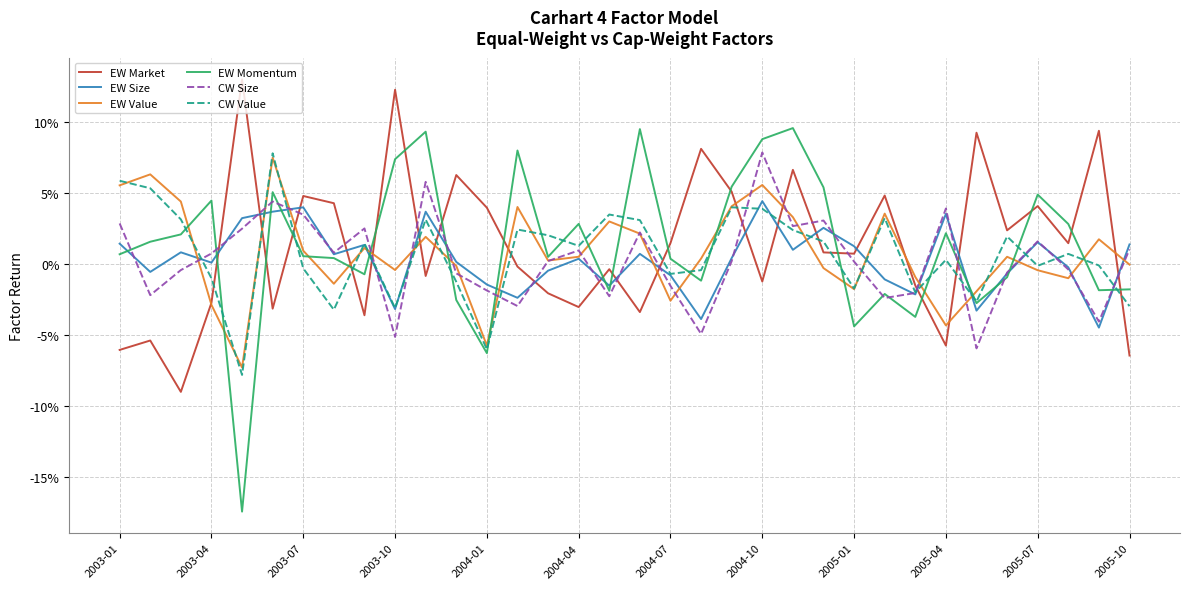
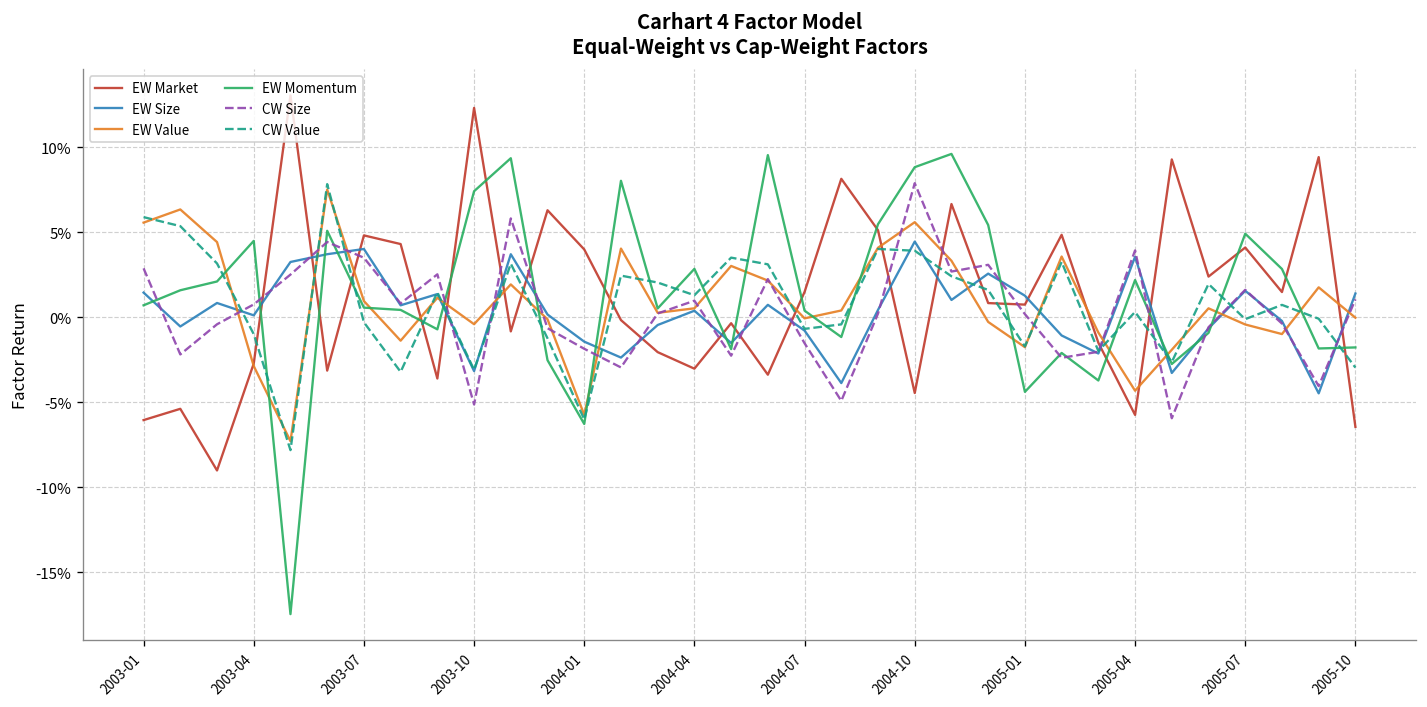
  {
    "EW Market": {
      "2003-01": "-6.0%",
      "2003-07": "4.8%",
      "2003-10": "12.3%",
      "2004-01": "4.0%",
      "2004-04": "-3.0%",
      "2004-07": "1.5%",
-     "2004-10": "-1.2%",
+     "2004-10": "-4.5%",
      "2005-01": "0.7%",
      "2005-04": "-5.7%",
      "2005-07": "4.1%",
      "2005-10": "-6.4%"
    },
    "EW Size": {
      "2003-01": "1.4%",
      "2003-04": "0.1%",
      "2003-07": "4.0%",
      "2004-01": "-1.4%",
      "2004-10": "4.4%",
      "2005-01": "1.3%",
      "2005-04": "3.6%",
      "2005-10": "1.4%"
    },
    "EW Value": {
      "2003-01": "5.6%",
      "2003-07": "1.0%",
      "2003-10": "-0.4%",
      "2004-01": "-5.7%",
-     "2004-07": "-2.6%",
+     "2004-07": "-0.1%",
      "2004-10": "5.6%",
      "2005-04": "-4.3%",
      "2005-07": "-0.4%",
      "2005-10": "0.0%"
    },
    "CW Size": {
      "2003-01": "2.9%",
      "2003-04": "0.8%",
      "2003-07": "3.5%",
      "2003-10": "-5.1%",
      "2004-01": "-1.9%",
      "2004-04": "1.0%",
      "2004-07": "-1.5%",
      "2004-10": "7.9%",
      "2005-01": "0.2%",
      "2005-04": "3.9%",
      "2005-10": "1.0%"
    }
  }
